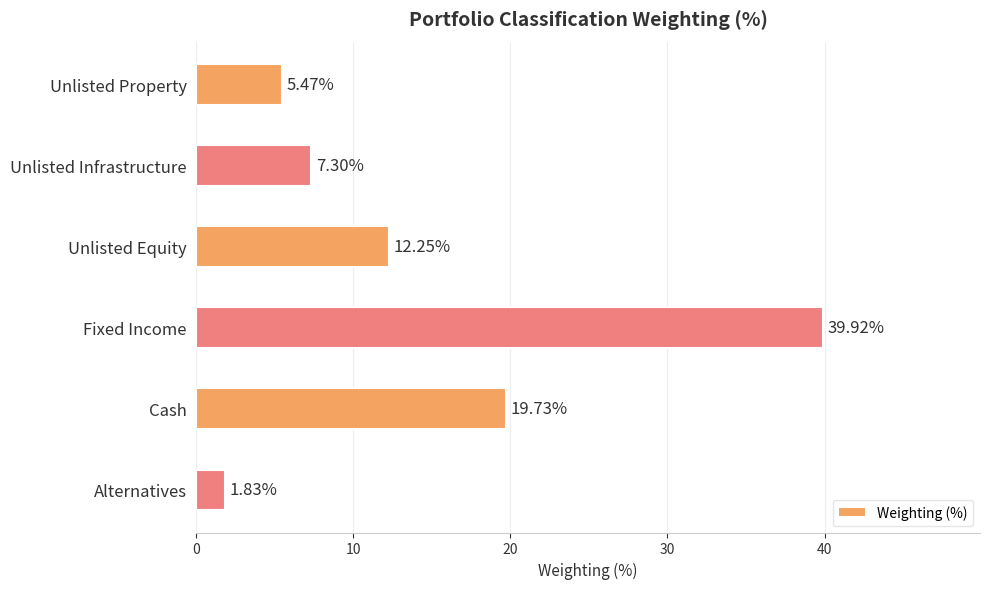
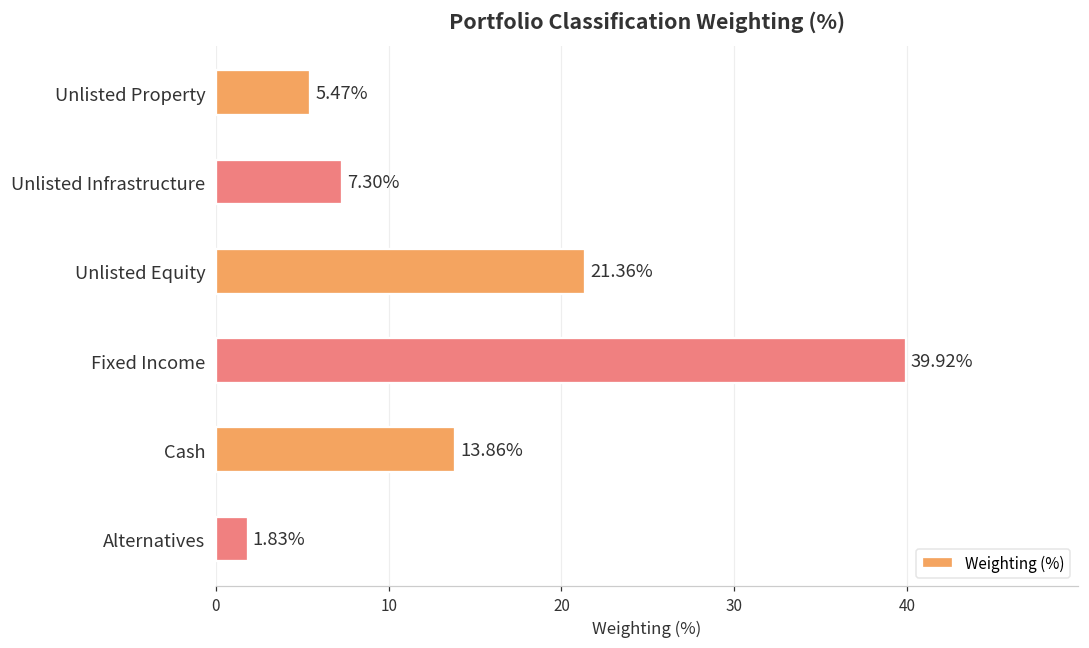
  {
    "Unlisted Property": "5.47%",
    "Unlisted Infrastructure": "7.30%",
-   "Unlisted Equity": "12.25%",
+   "Unlisted Equity": "21.36%",
    "Fixed Income": "39.92%",
-   "Cash": "19.73%",
+   "Cash": "13.86%",
    "Alternatives": "1.83%"
  }
